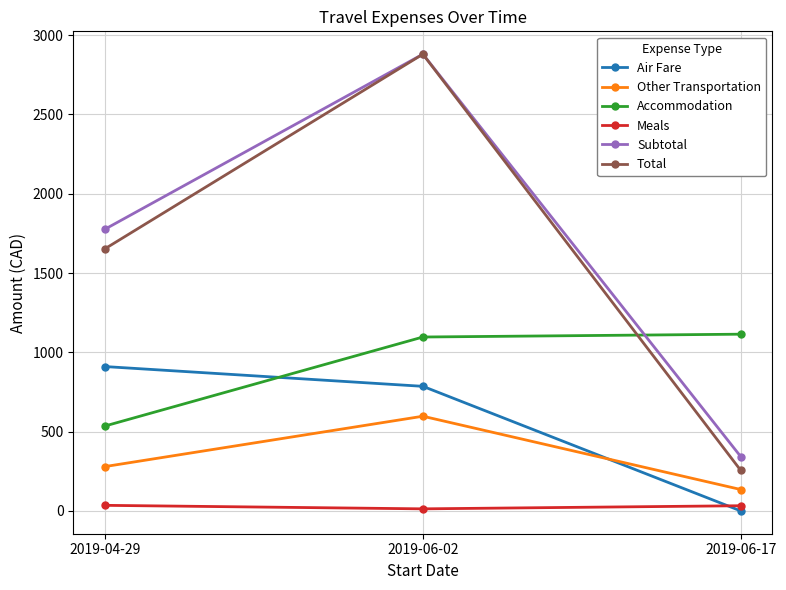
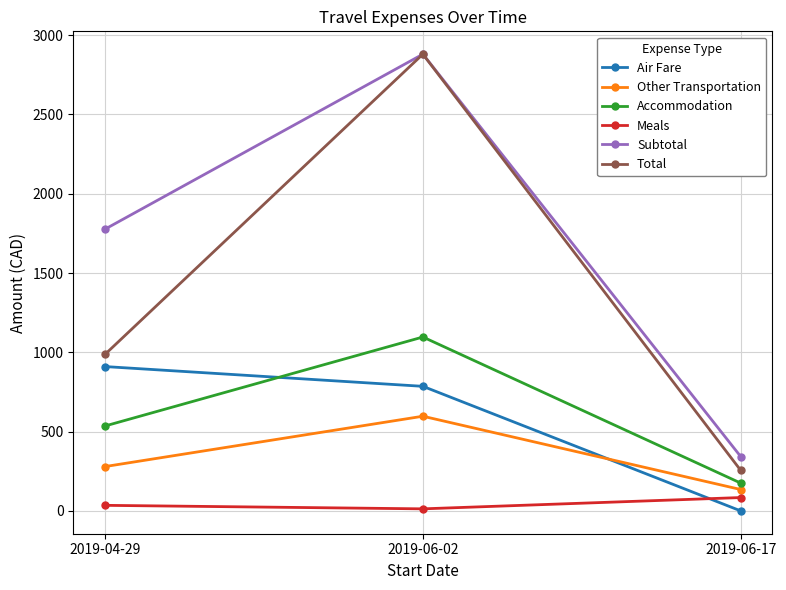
  {
    "Air Fare": {
      "2019-04-29": 910,
      "2019-06-02": 790,
      "2019-06-17": 0
    },
    "Other Transportation": {
      "2019-04-29": 280,
      "2019-06-02": 600,
      "2019-06-17": 130
    },
    "Accommodation": {
      "2019-04-29": 540,
      "2019-06-02": 1100,
-     "2019-06-17": 1110
+     "2019-06-17": 180
    },
    "Meals": {
      "2019-04-29": 40,
      "2019-06-02": 10,
-     "2019-06-17": 30
+     "2019-06-17": 80
    },
    "Subtotal": {
      "2019-04-29": 1780,
      "2019-06-17": 340
    },
    "Total": {
-     "2019-04-29": 1650,
+     "2019-04-29": 990,
      "2019-06-17": 260
    }
  }
